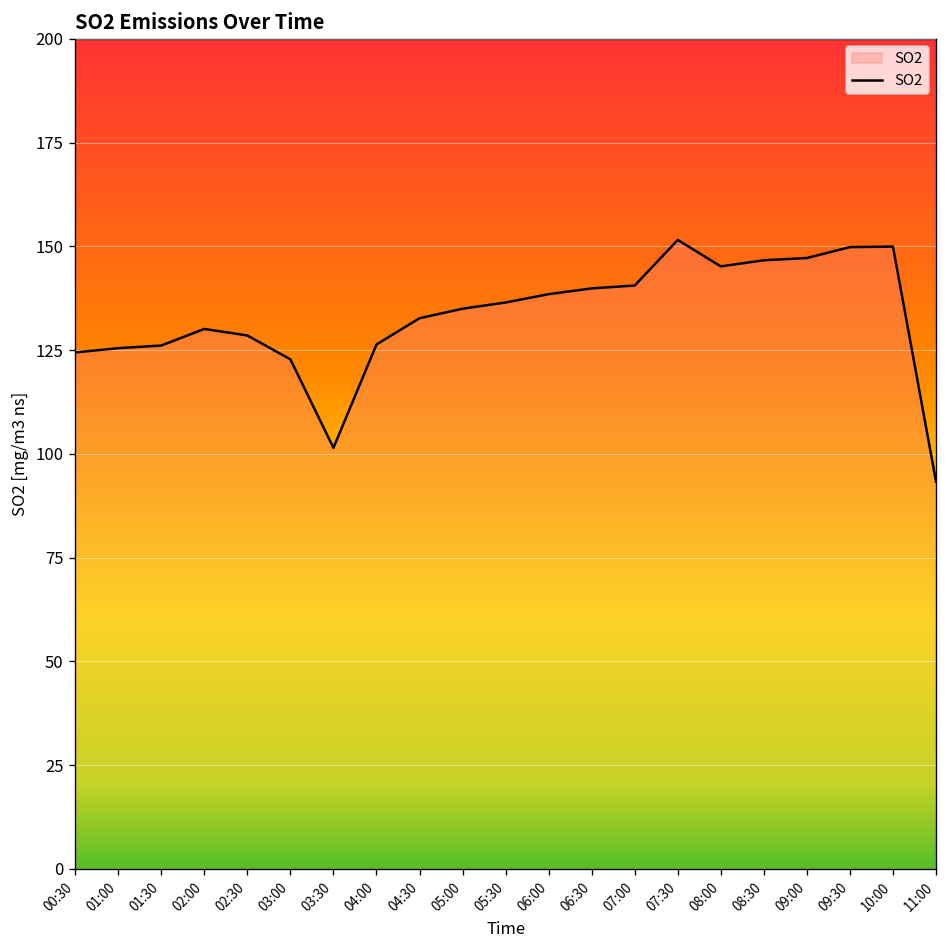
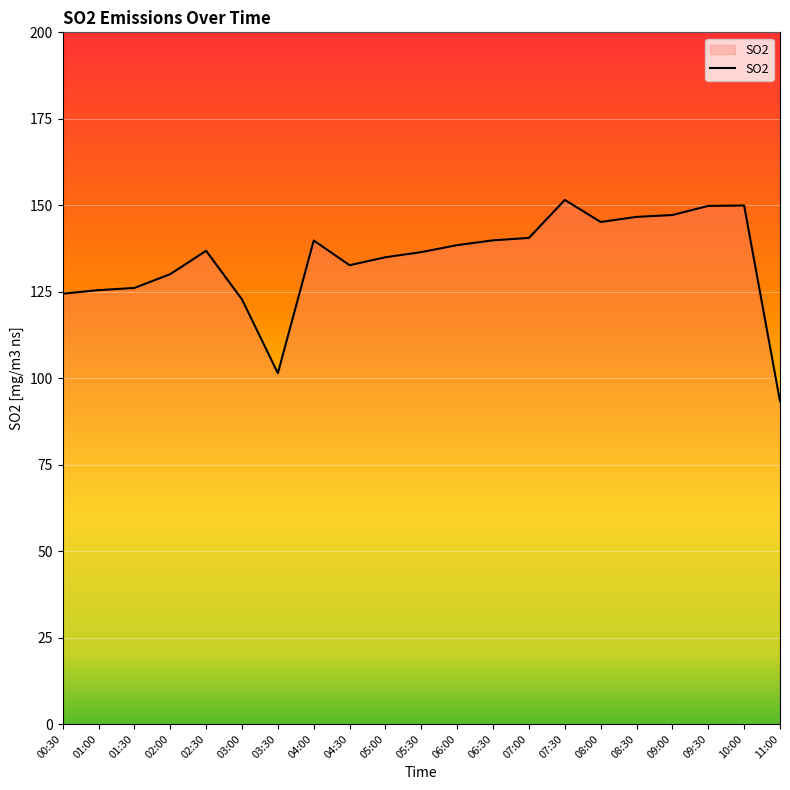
  {
    "00:30": 124,
    "01:00": 125,
    "01:30": 126,
    "02:00": 130,
-   "02:30": 129,
+   "02:30": 137,
    "03:00": 123,
    "03:30": 101,
-   "04:00": 126,
+   "04:00": 140,
    "04:30": 133,
    "05:00": 135,
    "05:30": 136,
    "06:00": 138,
    "06:30": 140,
    "07:00": 141,
    "07:30": 152,
    "08:00": 145,
    "08:30": 147,
    "09:00": 147,
    "09:30": 150,
    "10:00": 150,
    "11:00": 93
  }
